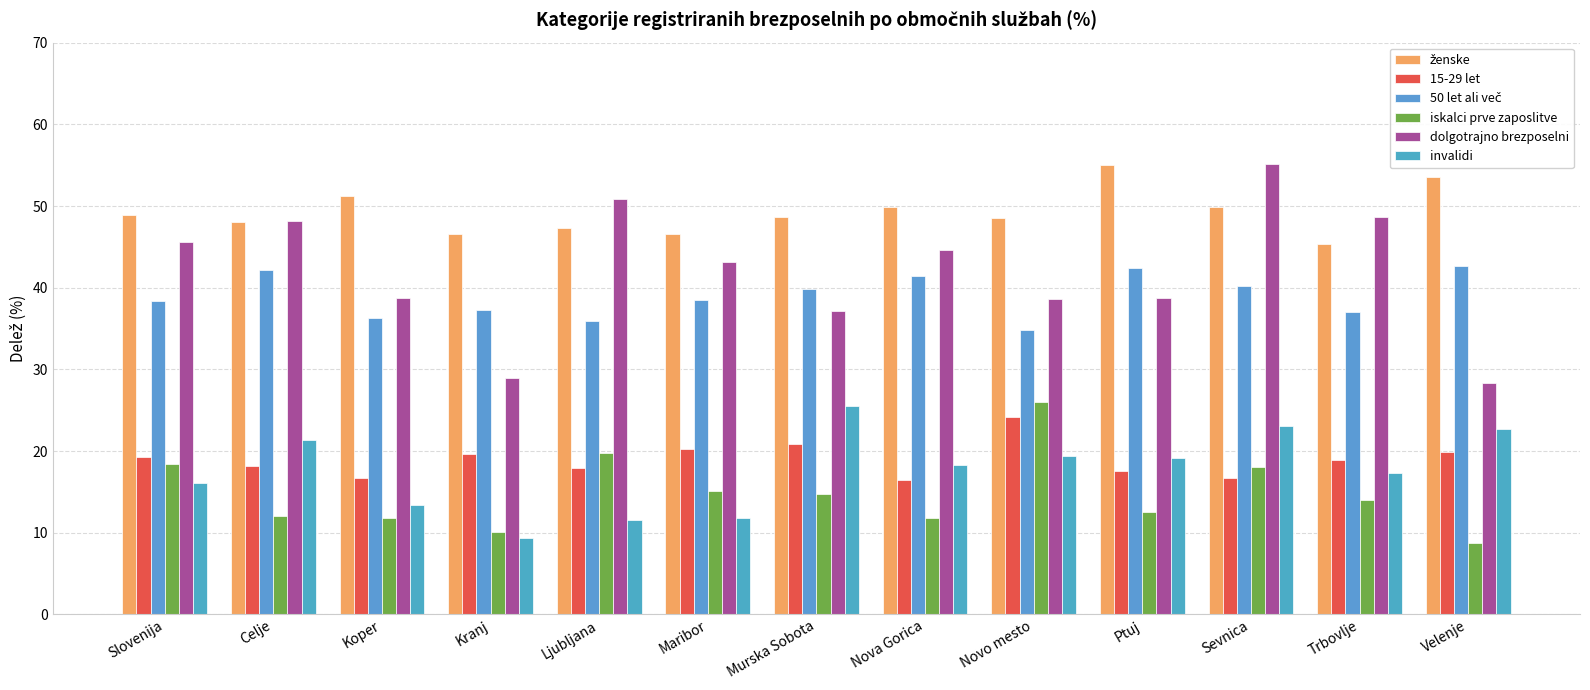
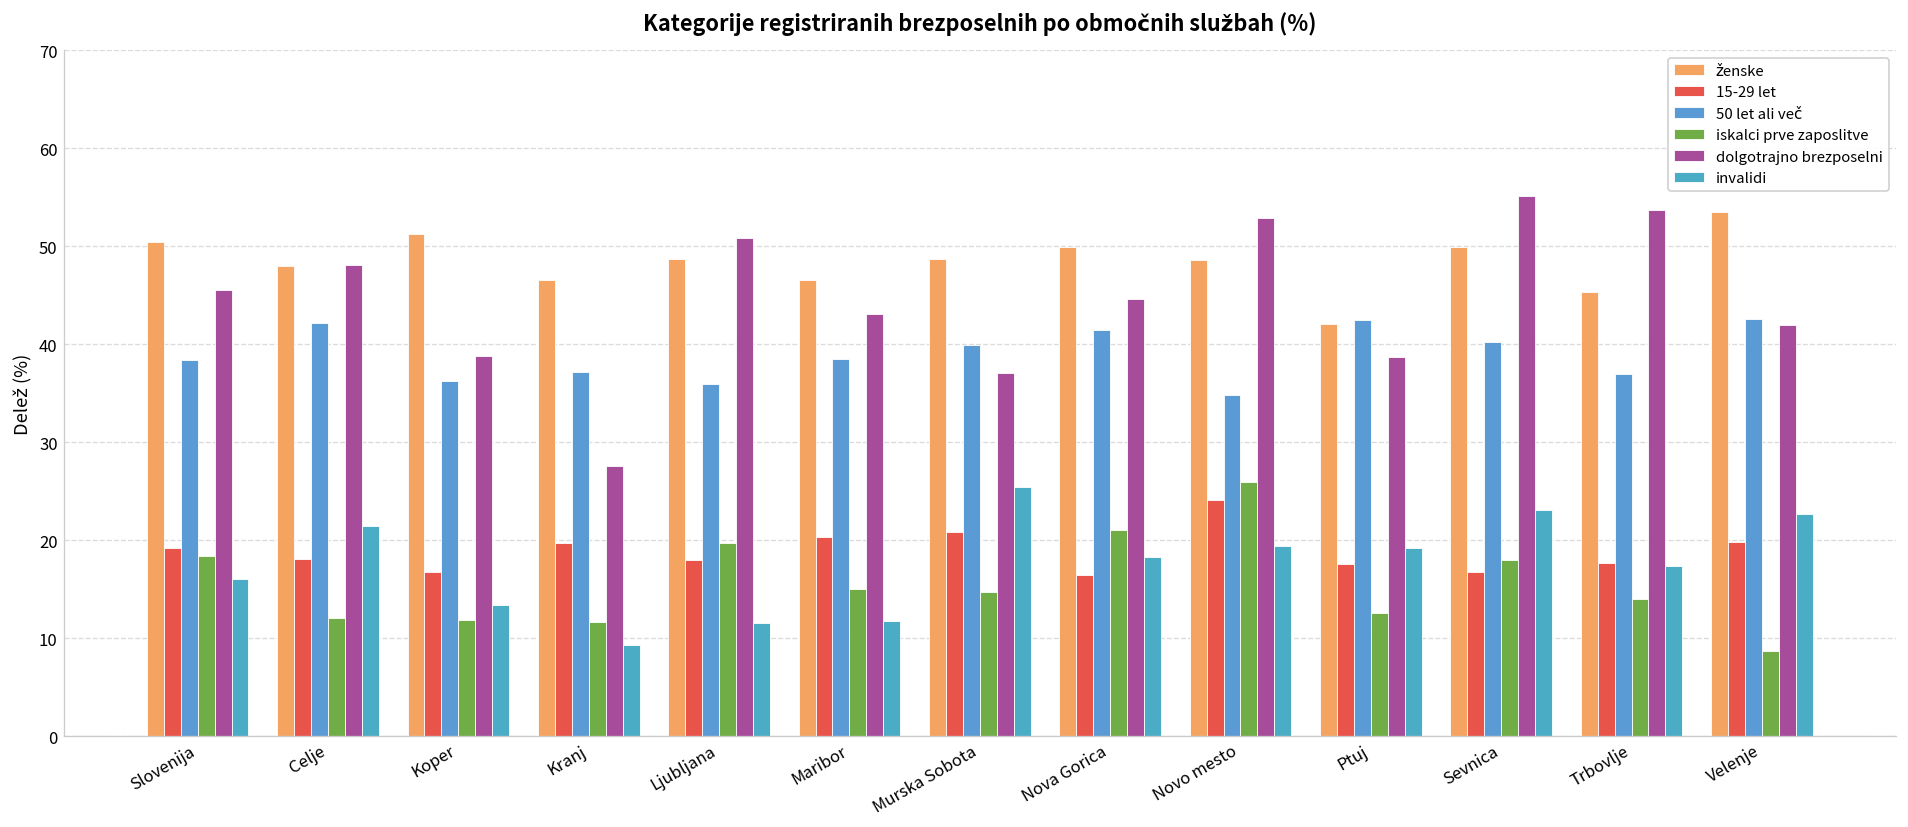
  {
    "ženske": {
-     "Slovenija": 49,
+     "Slovenija": 50,
      "Celje": 48,
      "Koper": 51,
      "Kranj": 47,
-     "Ljubljana": 47,
+     "Ljubljana": 49,
      "Maribor": 47,
      "Murska Sobota": 49,
      "Nova Gorica": 50,
      "Novo mesto": 49,
-     "Ptuj": 55,
+     "Ptuj": 42,
      "Sevnica": 50,
      "Trbovlje": 45,
      "Velenje": 53
    },
    "15-29 let": {
      "Slovenija": 19,
      "Celje": 18,
      "Koper": 17,
      "Kranj": 20,
      "Ljubljana": 18,
      "Maribor": 20,
      "Murska Sobota": 21,
      "Nova Gorica": 16,
      "Novo mesto": 24,
      "Ptuj": 18,
      "Sevnica": 17,
-     "Trbovlje": 19,
+     "Trbovlje": 18,
      "Velenje": 20
    },
    "iskalci prve zaposlitve": {
      "Slovenija": 18,
      "Celje": 12,
      "Koper": 12,
-     "Kranj": 10,
+     "Kranj": 12,
      "Ljubljana": 20,
      "Maribor": 15,
      "Murska Sobota": 15,
-     "Nova Gorica": 12,
+     "Nova Gorica": 21,
      "Novo mesto": 26,
      "Ptuj": 13,
      "Sevnica": 18,
      "Trbovlje": 14,
      "Velenje": 9
    },
    "dolgotrajno brezposelni": {
      "Slovenija": 46,
      "Celje": 48,
      "Koper": 39,
-     "Kranj": 29,
+     "Kranj": 28,
      "Ljubljana": 51,
      "Maribor": 43,
      "Murska Sobota": 37,
      "Nova Gorica": 45,
-     "Novo mesto": 39,
+     "Novo mesto": 53,
      "Ptuj": 39,
      "Sevnica": 55,
-     "Trbovlje": 49,
-     "Velenje": 28
+     "Trbovlje": 54,
+     "Velenje": 42
    }
  }
